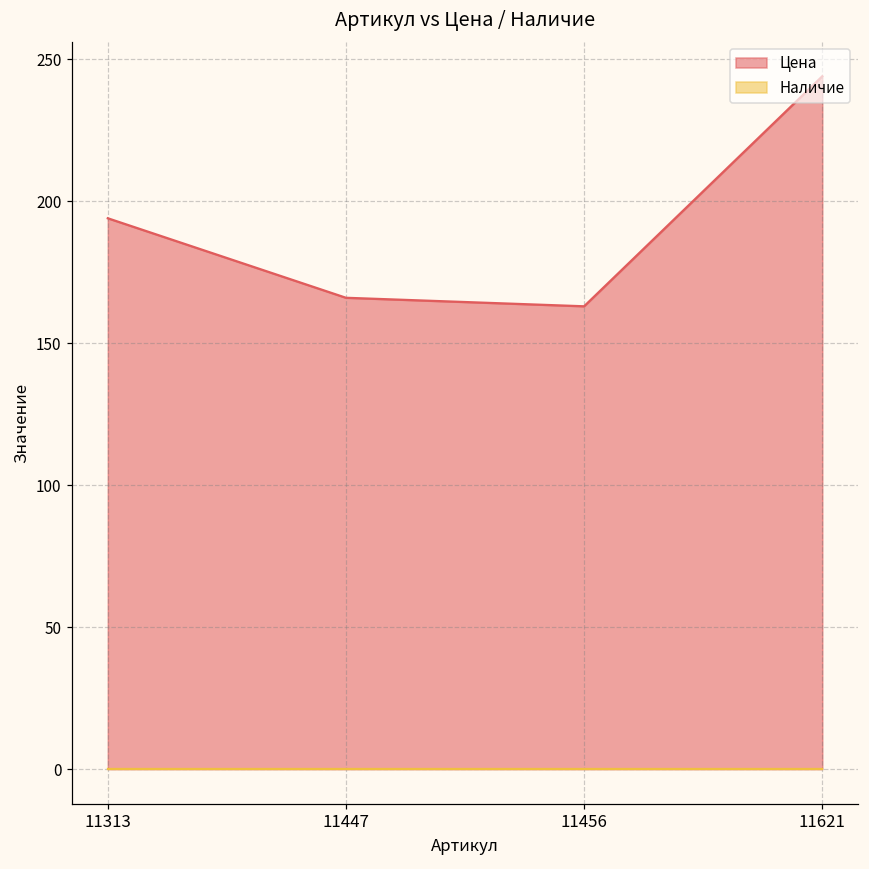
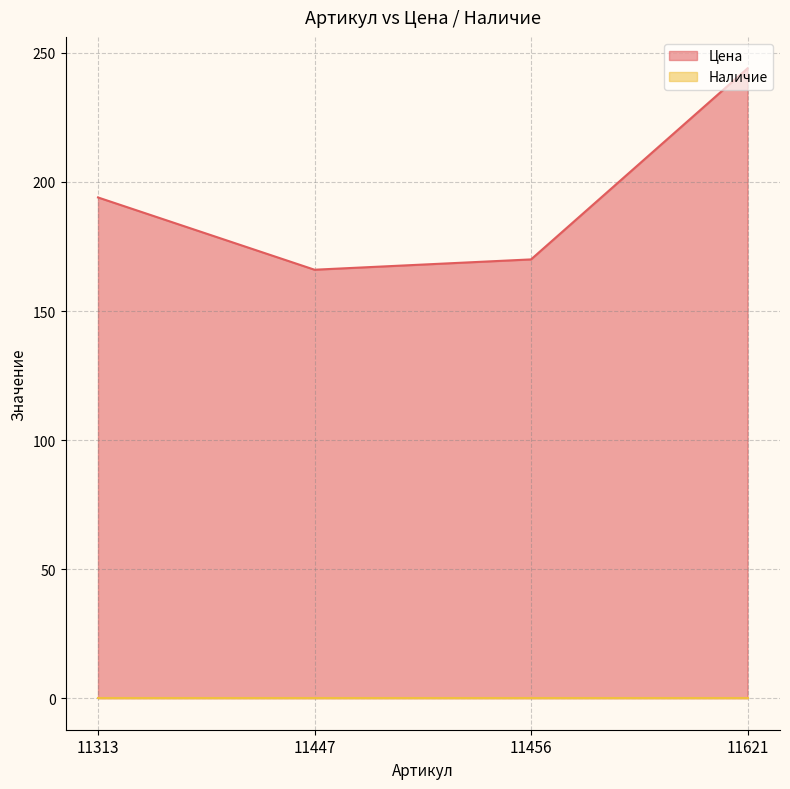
  {
    "Цена": {
      "11313": 194,
      "11447": 166,
-     "11456": 163
+     "11456": 170
    },
    "Наличие": {
      "11313": 0,
      "11447": 0,
      "11456": 0,
      "11621": 0
    }
  }
